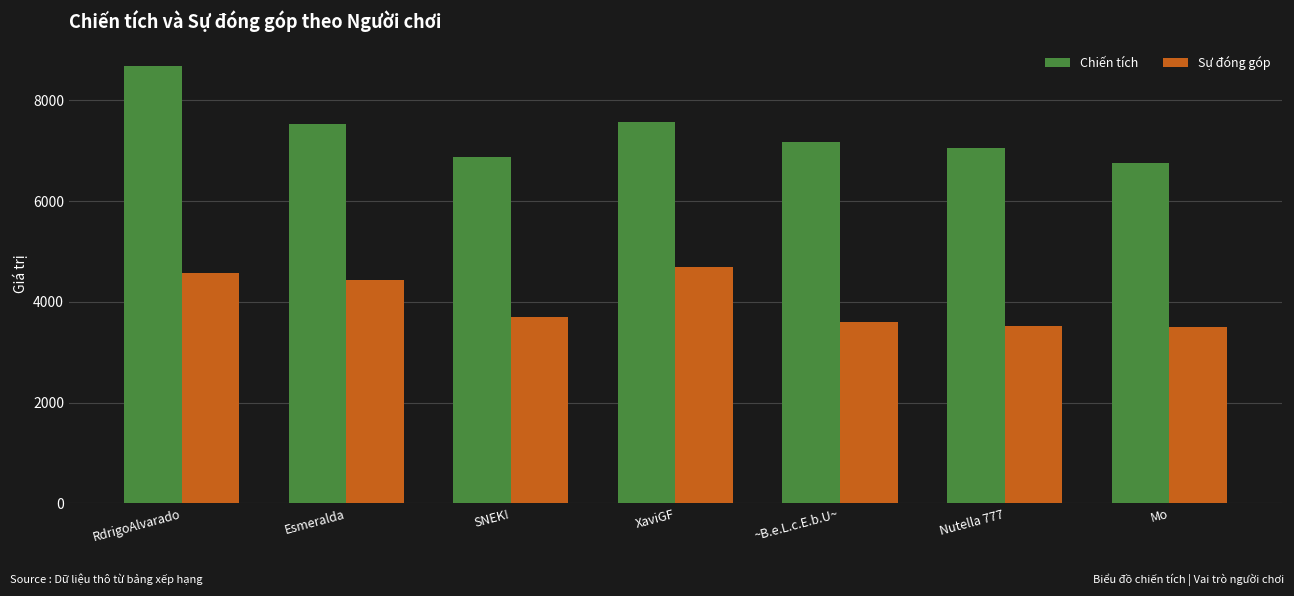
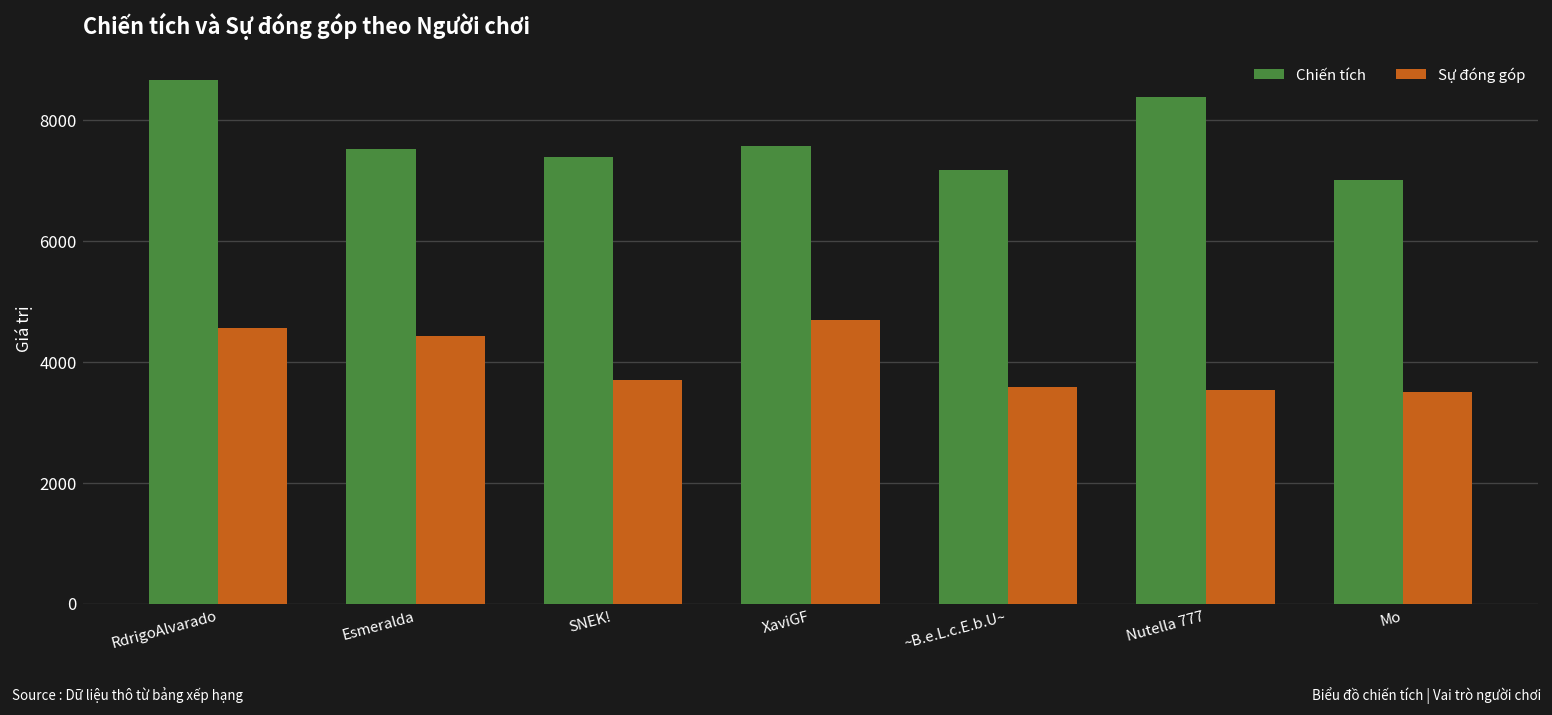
  {
    "Chiến tích": {
      "RdrigoAlvarado": 8700,
      "Esmeralda": 7500,
-     "SNEK!": 6900,
+     "SNEK!": 7400,
      "XaviGF": 7600,
      "~B.e.L.c.E.b.U~": 7200,
-     "Nutella 777": 7100,
-     "Mo": 6800
+     "Nutella 777": 8400,
+     "Mo": 7000
    },
    "Sự đóng góp": {
      "RdrigoAlvarado": 4600,
      "Esmeralda": 4400,
      "SNEK!": 3700,
      "XaviGF": 4700,
      "~B.e.L.c.E.b.U~": 3600,
      "Nutella 777": 3500,
      "Mo": 3500
    }
  }
